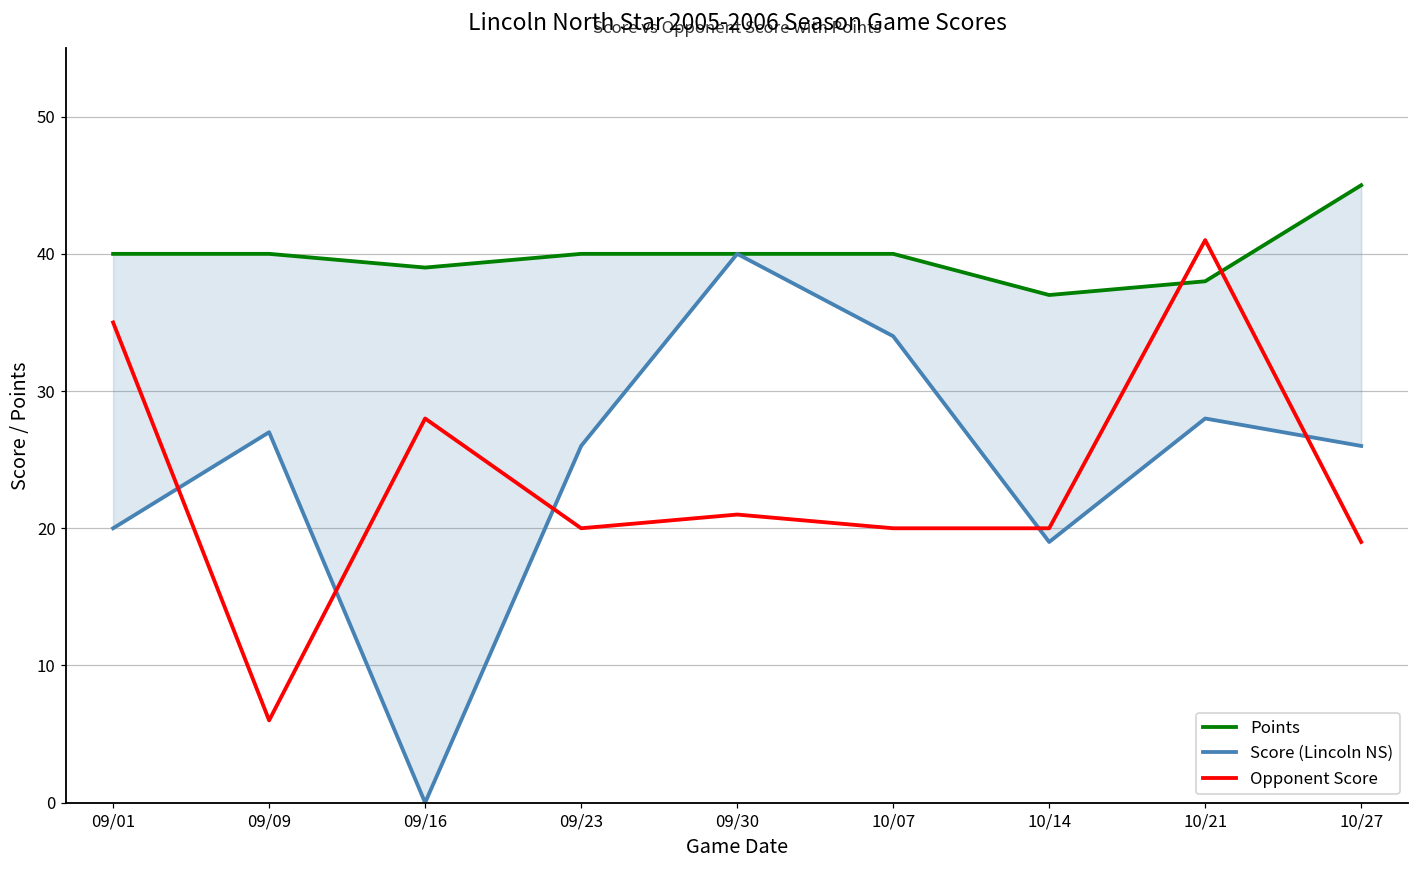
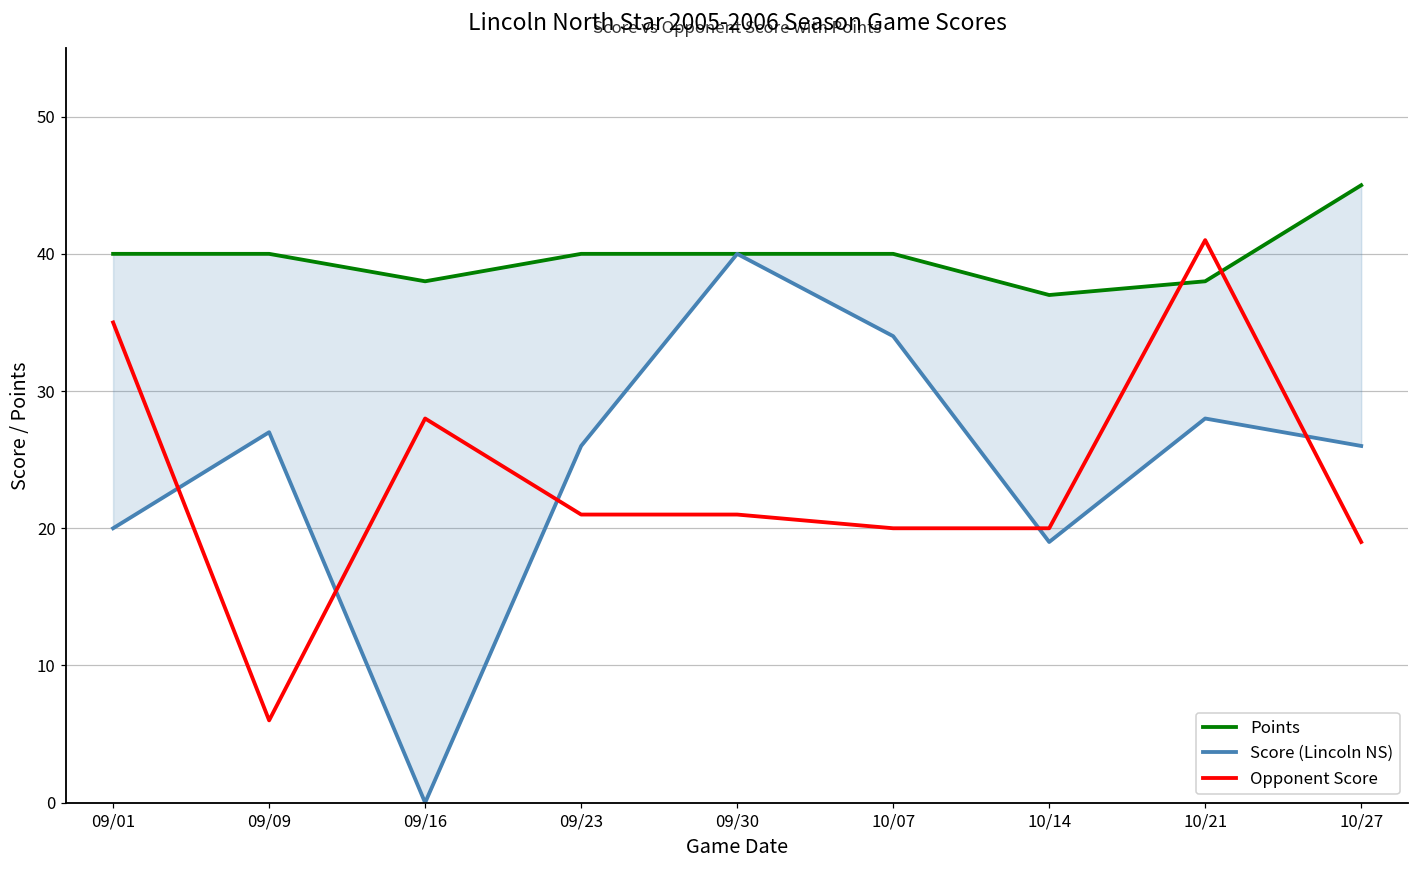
  {
    "Points": {
      "09/01": 40,
      "09/09": 40,
-     "09/16": 39,
+     "09/16": 38,
      "09/23": 40,
      "10/07": 40,
      "10/14": 37,
      "10/21": 38,
      "10/27": 45
    },
    "Score (Lincoln NS)": {
      "09/01": 20,
      "09/09": 27,
      "09/16": 0,
      "09/23": 26,
      "10/07": 34,
      "10/14": 19,
      "10/21": 28,
      "10/27": 26
    },
    "Opponent Score": {
      "09/01": 35,
      "09/09": 6,
      "09/16": 28,
-     "09/23": 20,
+     "09/23": 21,
      "09/30": 21,
      "10/07": 20,
      "10/14": 20,
      "10/21": 41,
      "10/27": 19
    }
  }
